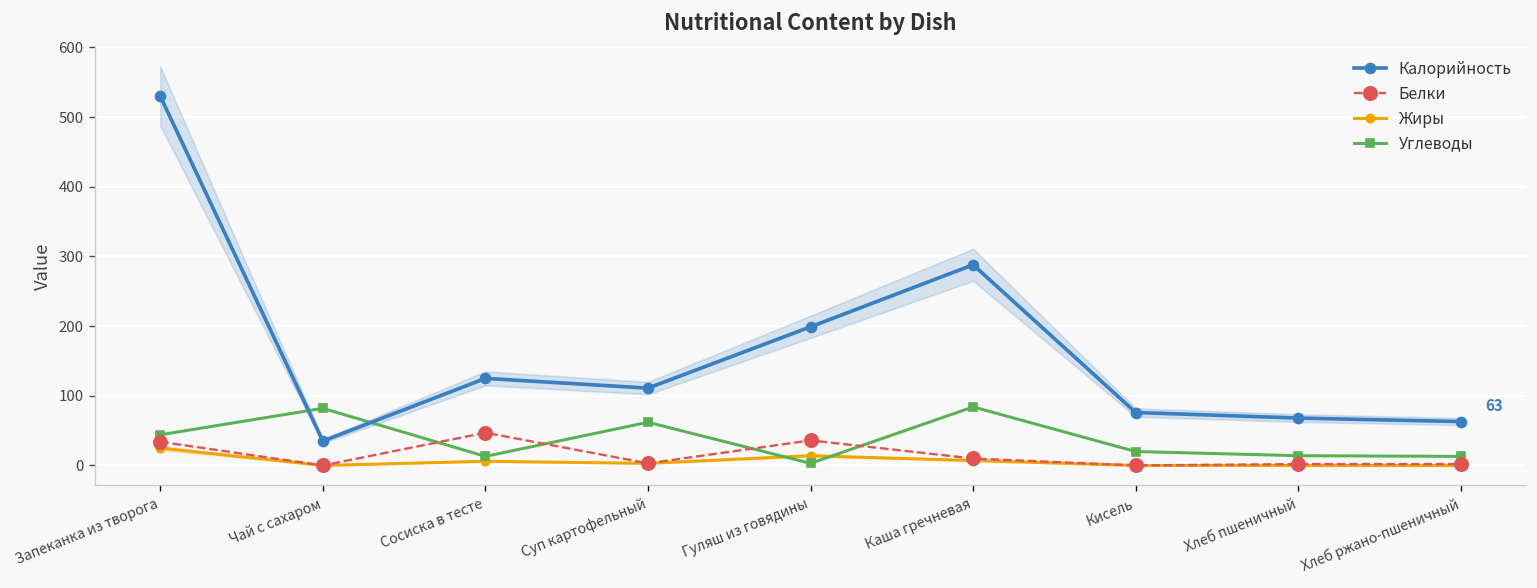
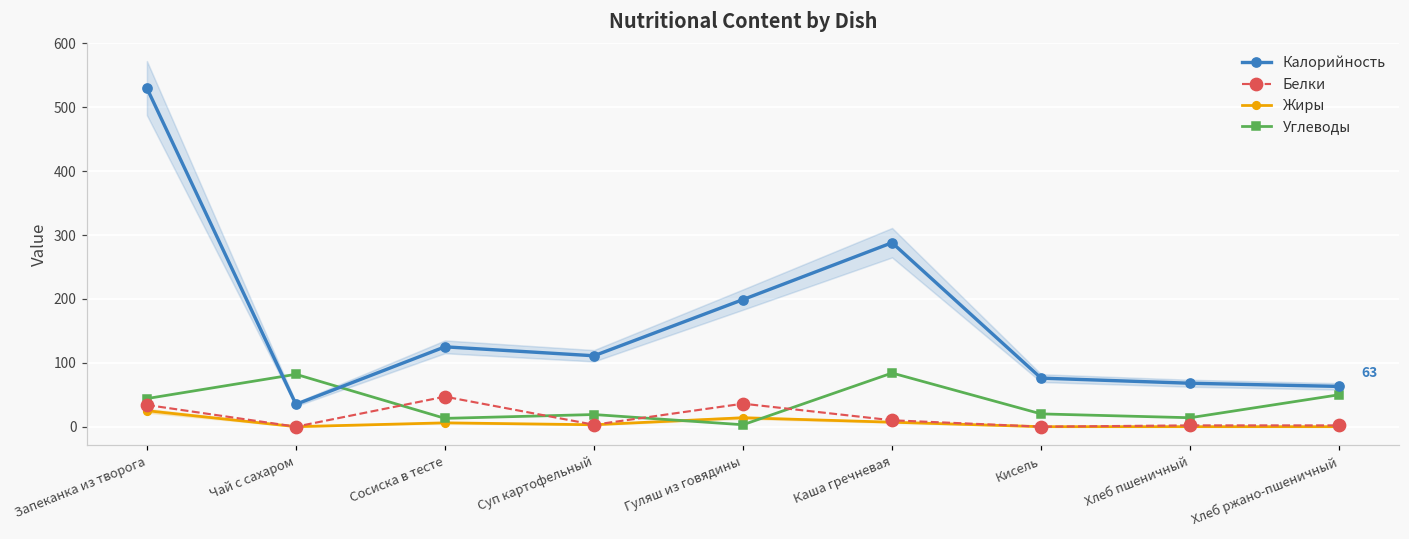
  {
    "Белки": {
      "Запеканка из творога": 30,
      "Сосиска в тесте": 50,
      "Гуляш из говядины": 40
    },
    "Углеводы": {
      "Запеканка из творога": 40,
      "Чай с сахаром": 80,
      "Сосиска в тесте": 10,
-     "Суп картофельный": 60,
+     "Суп картофельный": 20,
      "Гуляш из говядины": 0,
      "Каша гречневая": 80,
      "Кисель": 20,
      "Хлеб пшеничный": 10,
-     "Хлеб ржано-пшеничный": 10
+     "Хлеб ржано-пшеничный": 50
    }
  }
